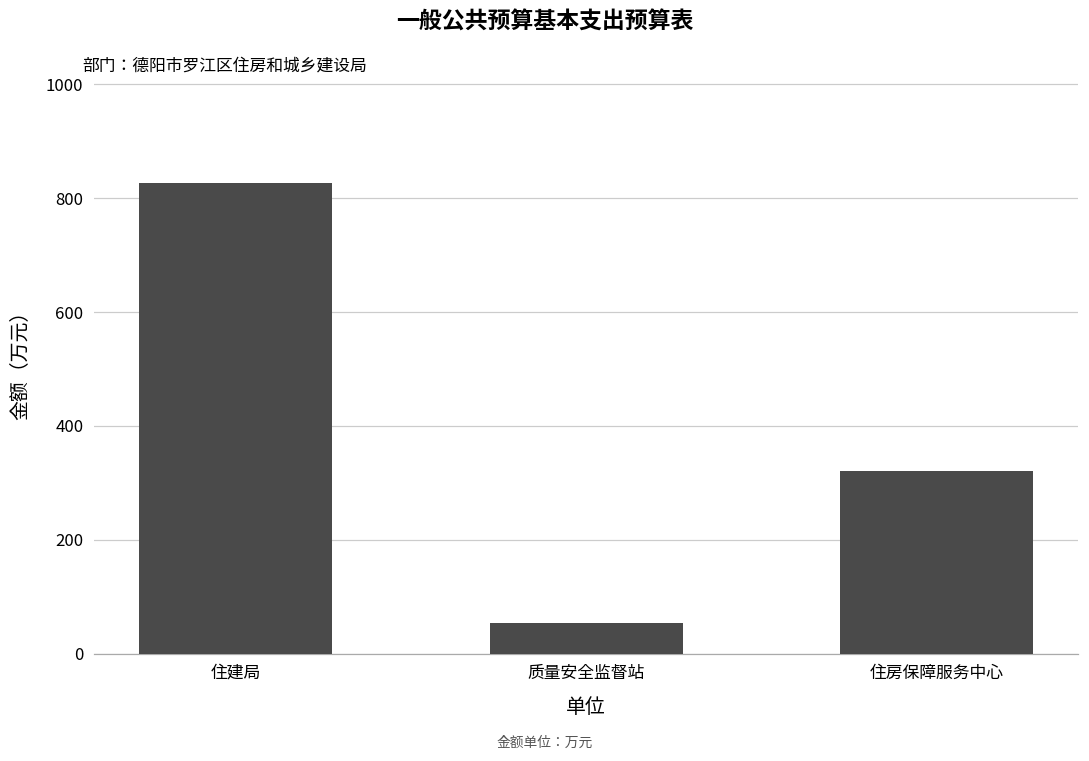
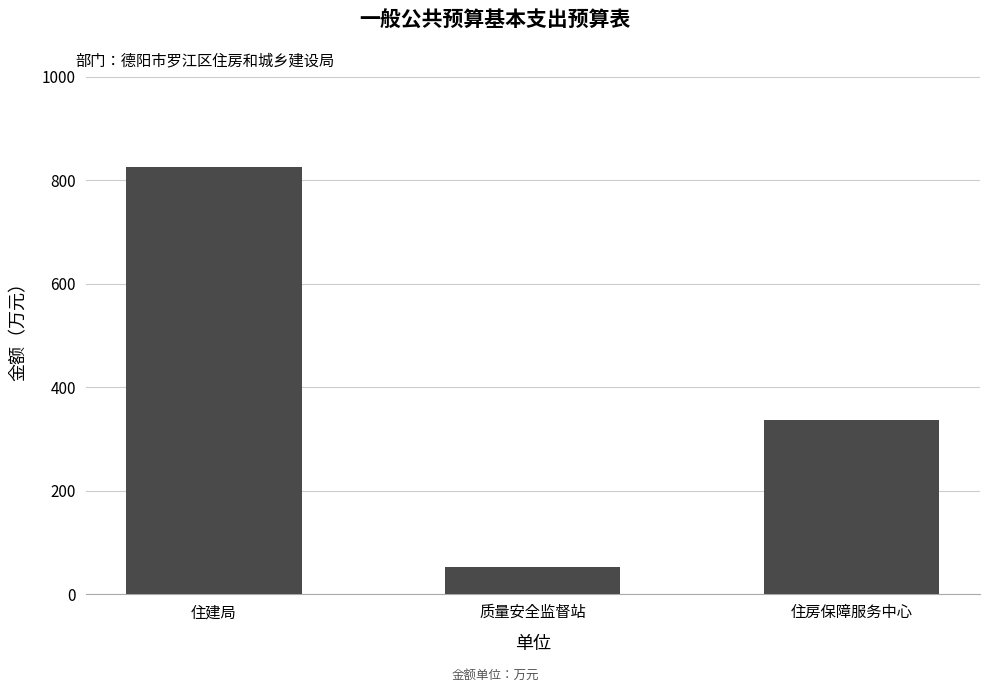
  {
    "住建局": 830,
    "质量安全监督站": 50,
-   "住房保障服务中心": 320
+   "住房保障服务中心": 340
  }
